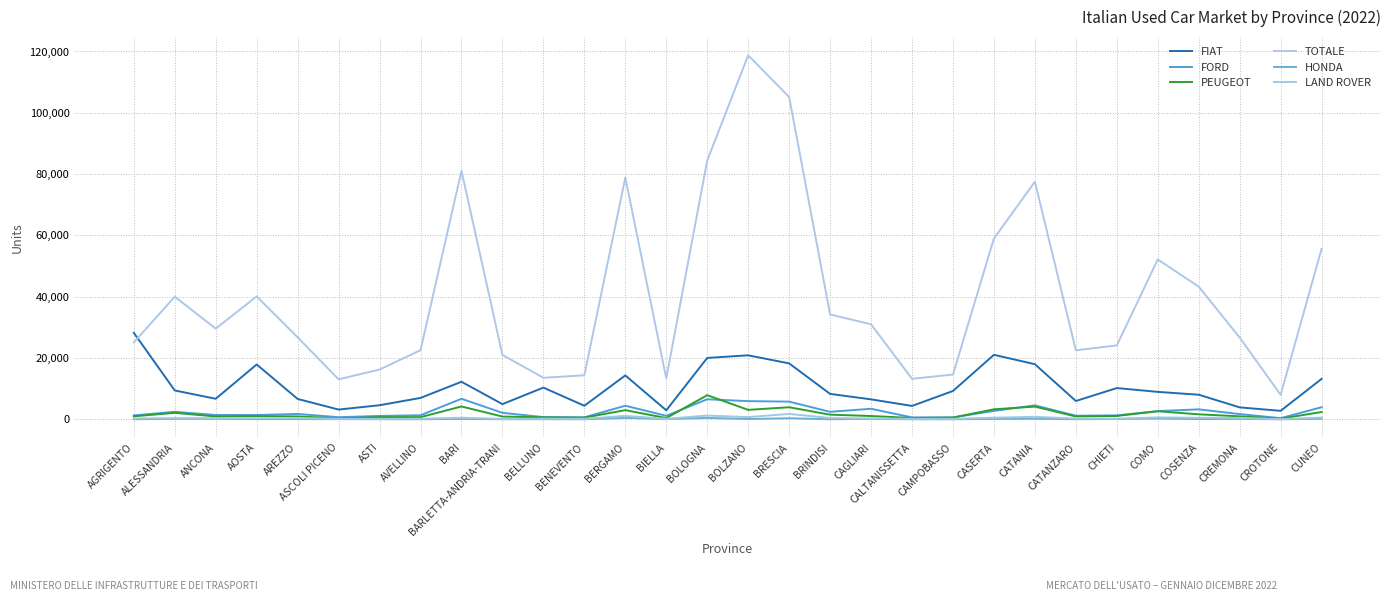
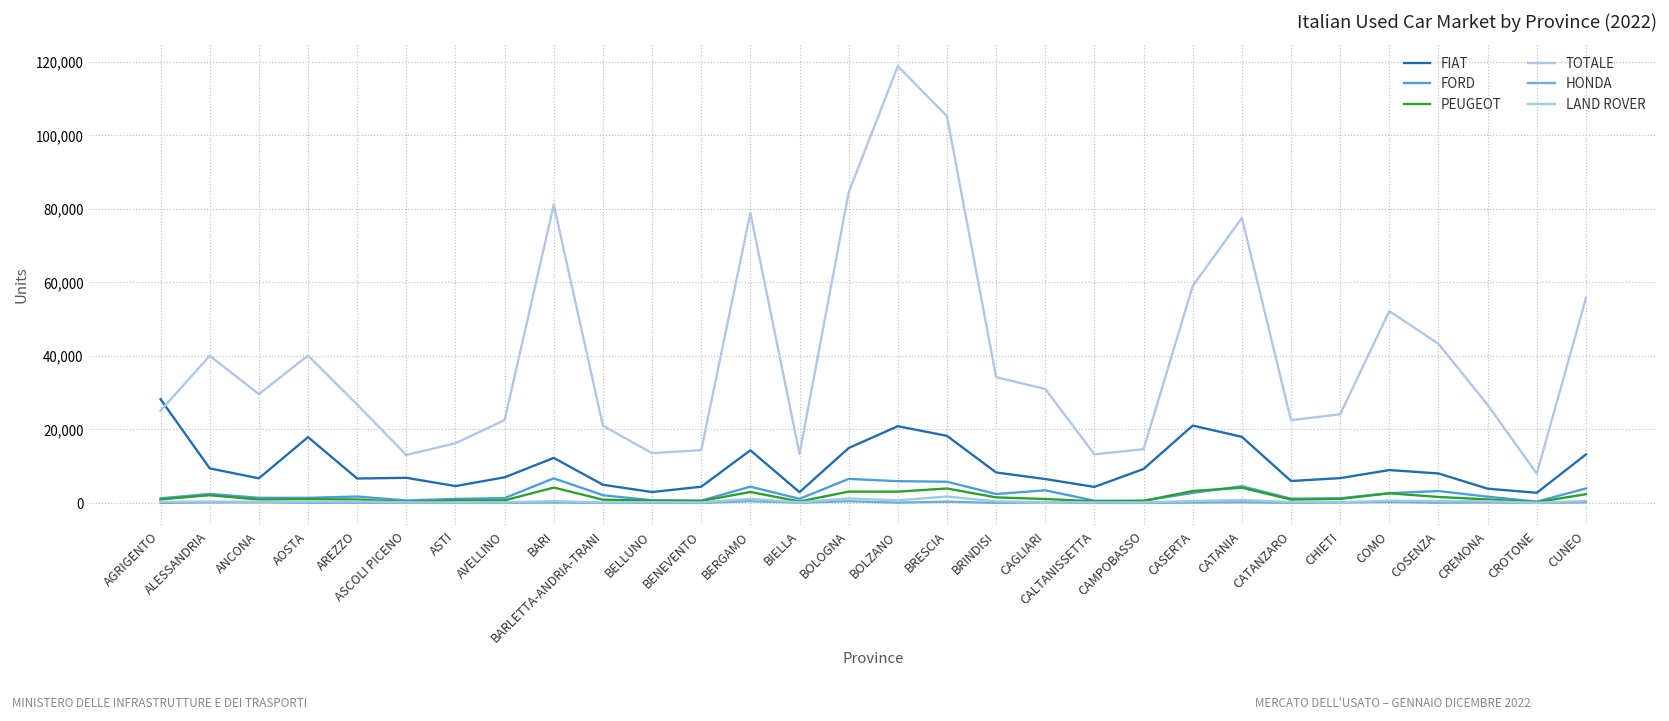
  {
    "FIAT": {
      "AGRIGENTO": "28,000",
      "ALESSANDRIA": "9,000",
      "ANCONA": "7,000",
      "AOSTA": "18,000",
      "AREZZO": "7,000",
-     "ASCOLI PICENO": "3,000",
+     "ASCOLI PICENO": "7,000",
      "ASTI": "5,000",
      "AVELLINO": "7,000",
      "BARI": "12,000",
      "BARLETTA-ANDRIA-TRANI": "5,000",
-     "BELLUNO": "10,000",
+     "BELLUNO": "3,000",
      "BENEVENTO": "4,000",
      "BERGAMO": "14,000",
      "BIELLA": "3,000",
-     "BOLOGNA": "20,000",
+     "BOLOGNA": "15,000",
      "BOLZANO": "21,000",
      "BRESCIA": "18,000",
      "BRINDISI": "8,000",
      "CAGLIARI": "7,000",
      "CALTANISSETTA": "4,000",
      "CAMPOBASSO": "9,000",
      "CASERTA": "21,000",
      "CATANIA": "18,000",
      "CATANZARO": "6,000",
-     "CHIETI": "10,000",
+     "CHIETI": "7,000",
      "COMO": "9,000",
      "COSENZA": "8,000",
      "CREMONA": "4,000",
      "CROTONE": "3,000",
      "CUNEO": "13,000"
    },
    "PEUGEOT": {
      "BARI": "4,000",
      "BERGAMO": "3,000",
-     "BOLOGNA": "8,000",
+     "BOLOGNA": "3,000",
      "BOLZANO": "3,000",
      "BRESCIA": "4,000",
      "BRINDISI": "2,000",
      "COSENZA": "2,000",
      "CUNEO": "2,000"
    }
  }
